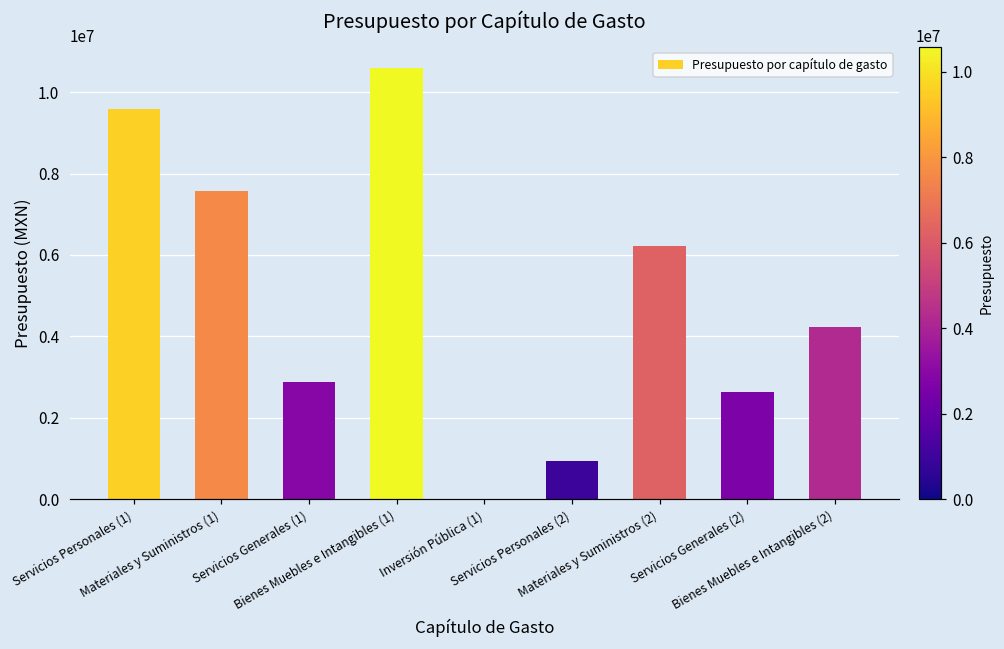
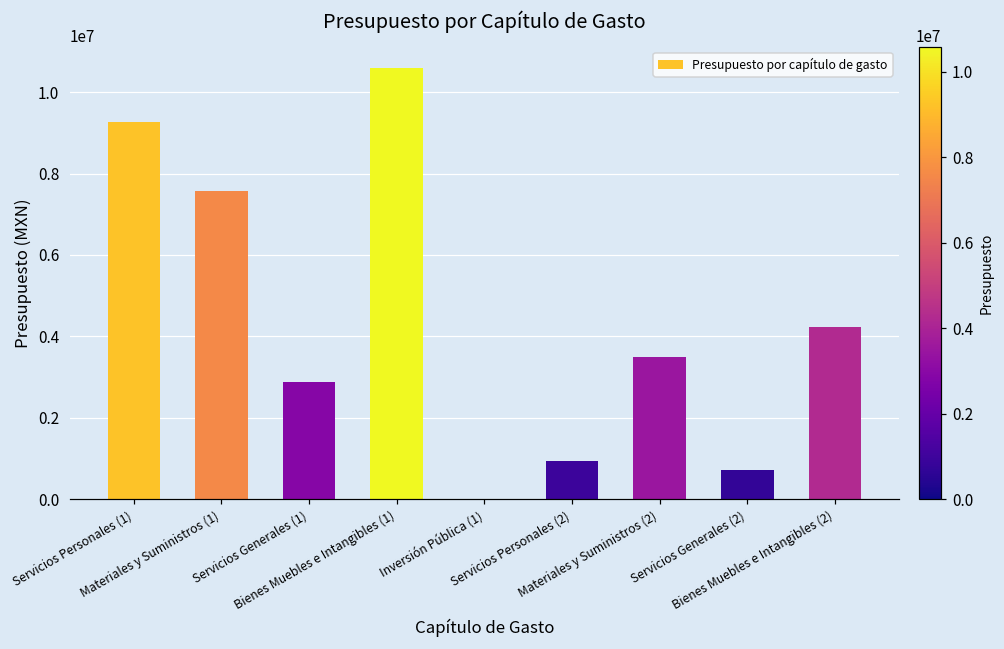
  {
-   "Servicios Personales (1)": 9600000,
+   "Servicios Personales (1)": 9300000,
    "Materiales y Suministros (1)": 7600000,
    "Servicios Generales (1)": 2900000,
    "Bienes Muebles e Intangibles (1)": 10600000,
    "Inversión Pública (1)": 0,
    "Servicios Personales (2)": 900000,
-   "Materiales y Suministros (2)": 6200000,
-   "Servicios Generales (2)": 2600000,
+   "Materiales y Suministros (2)": 3500000,
+   "Servicios Generales (2)": 700000,
    "Bienes Muebles e Intangibles (2)": 4200000
  }
